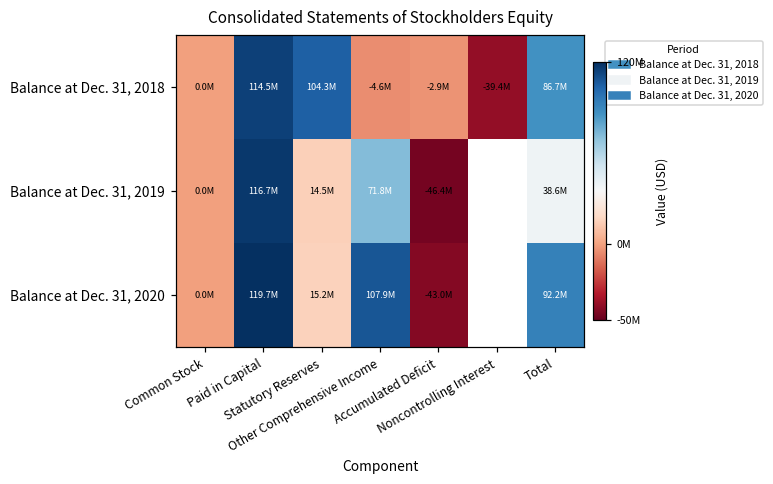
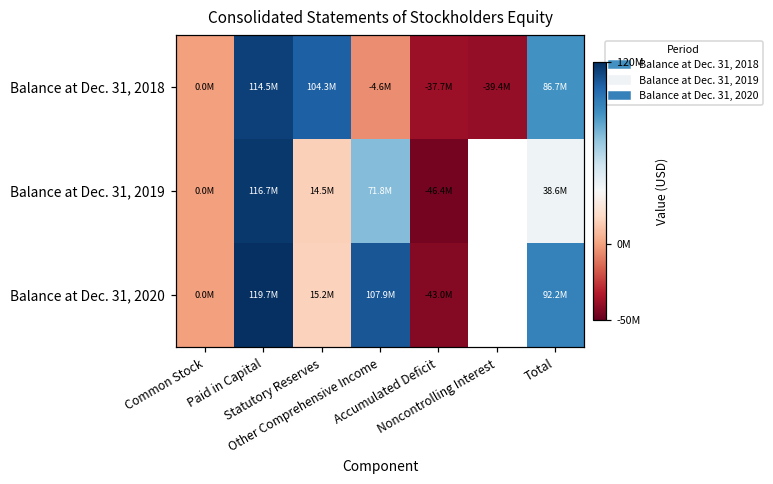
  {
    "Balance at Dec. 31, 2018": {
      "Common Stock": "0.0M",
      "Paid in Capital": "114.5M",
      "Statutory Reserves": "104.3M",
      "Other Comprehensive Income": "-4.6M",
-     "Accumulated Deficit": "-2.9M",
+     "Accumulated Deficit": "-37.7M",
      "Noncontrolling Interest": "-39.4M",
      "Total": "86.7M"
    },
    "Balance at Dec. 31, 2019": {
      "Common Stock": "0.0M",
      "Paid in Capital": "116.7M",
      "Statutory Reserves": "14.5M",
      "Other Comprehensive Income": "71.8M",
      "Accumulated Deficit": "-46.4M",
      "Total": "38.6M"
    },
    "Balance at Dec. 31, 2020": {
      "Common Stock": "0.0M",
      "Paid in Capital": "119.7M",
      "Statutory Reserves": "15.2M",
      "Other Comprehensive Income": "107.9M",
      "Accumulated Deficit": "-43.0M",
      "Total": "92.2M"
    }
  }
